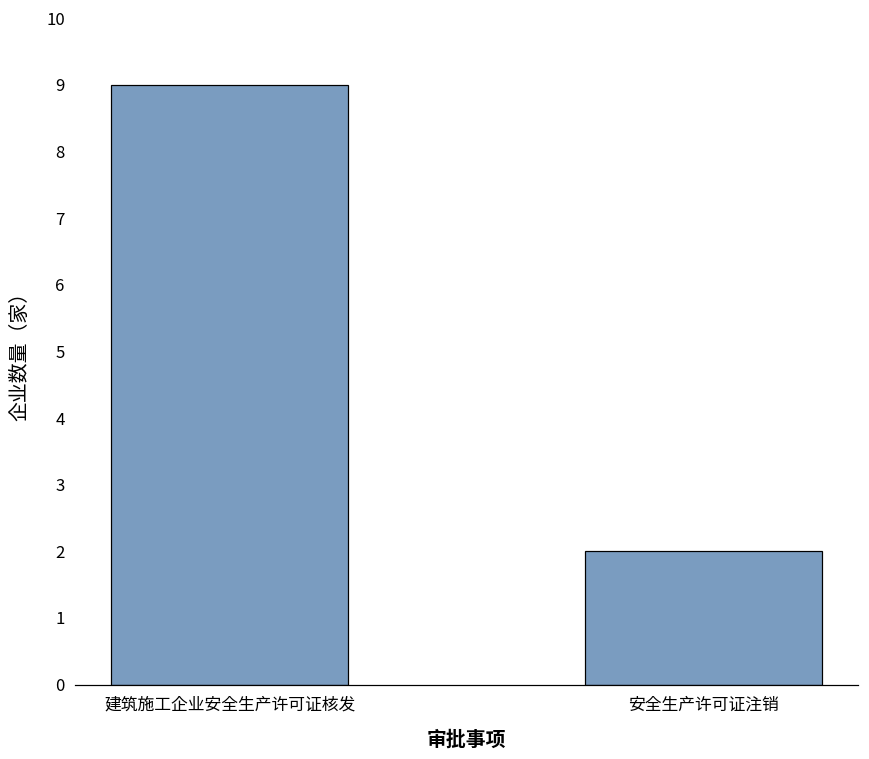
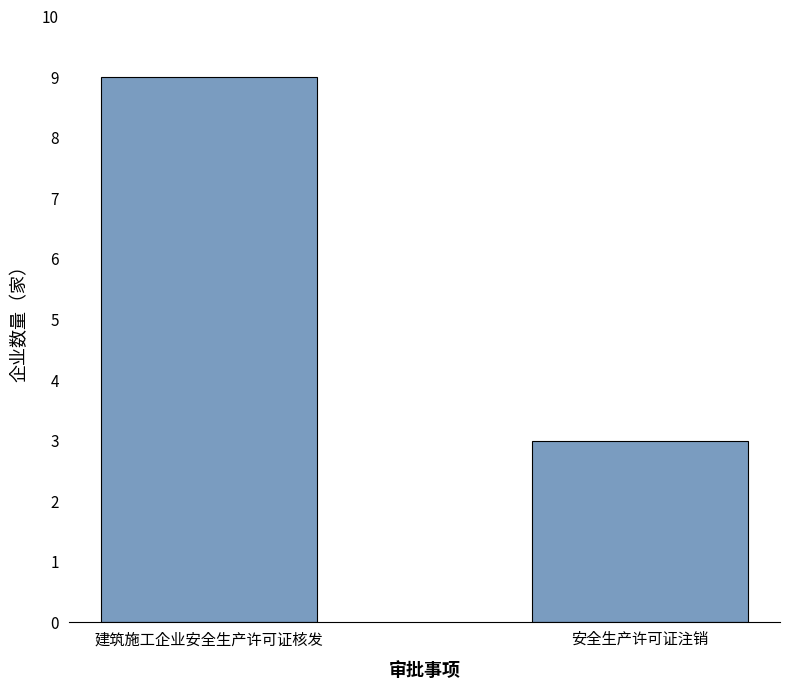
  {
    "建筑施工企业安全生产许可证核发": 9,
-   "安全生产许可证注销": 2
+   "安全生产许可证注销": 3
  }
